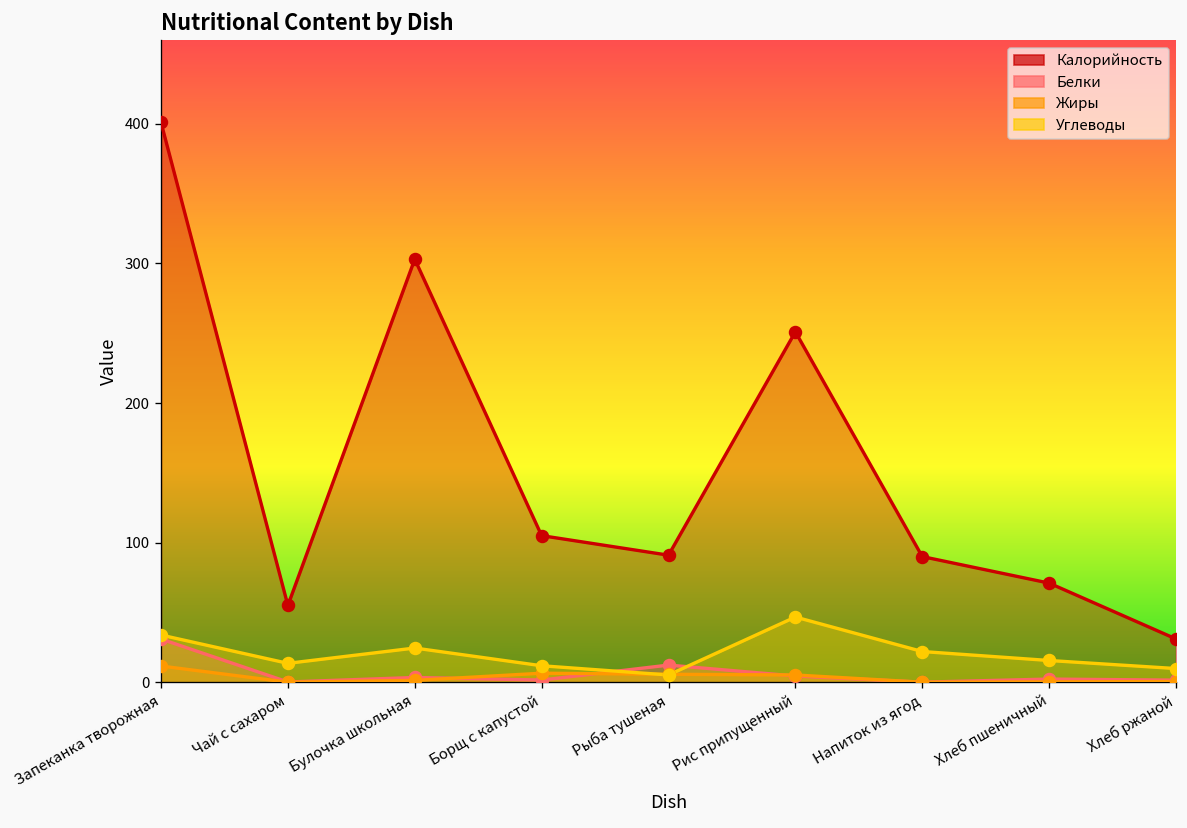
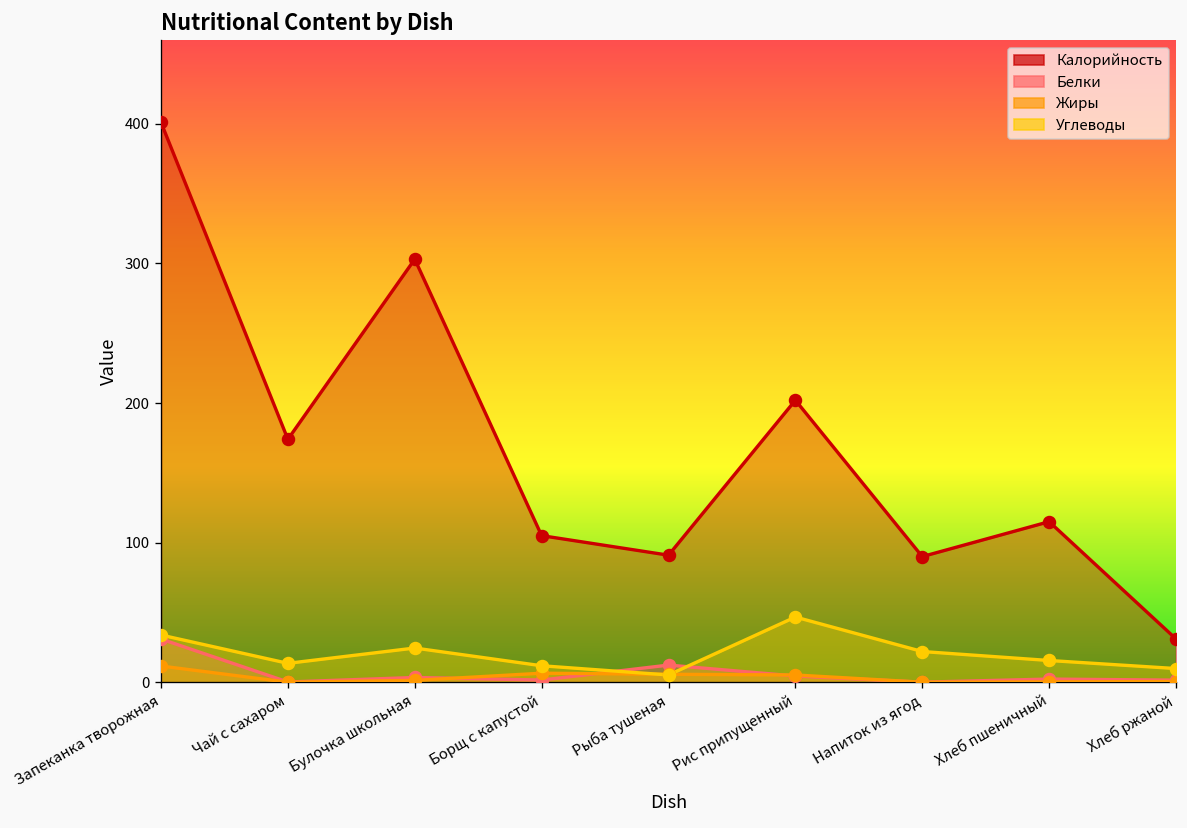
  {
    "Калорийность": {
      "Запеканка творожная": 401,
-     "Чай с сахаром": 55,
+     "Чай с сахаром": 174,
      "Булочка школьная": 303,
      "Борщ с капустой": 105,
      "Рыба тушеная": 91,
-     "Рис припущенный": 251,
+     "Рис припущенный": 202,
      "Напиток из ягод": 90,
-     "Хлеб пшеничный": 71,
+     "Хлеб пшеничный": 115,
      "Хлеб ржаной": 31
    }
  }
